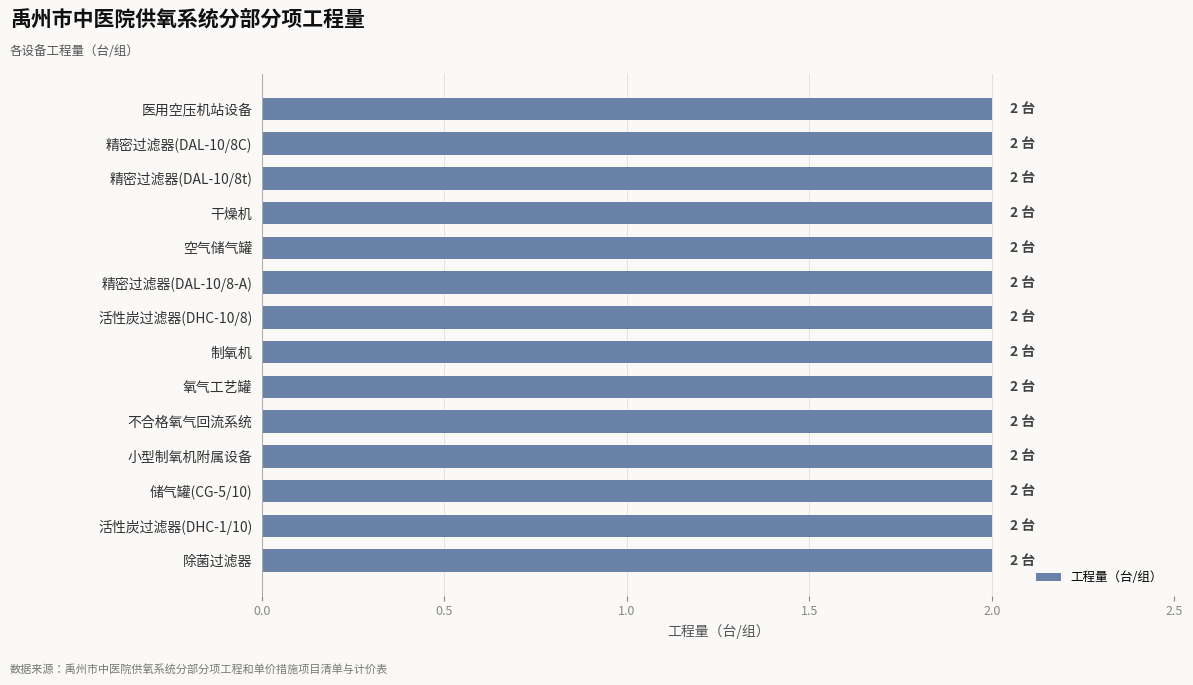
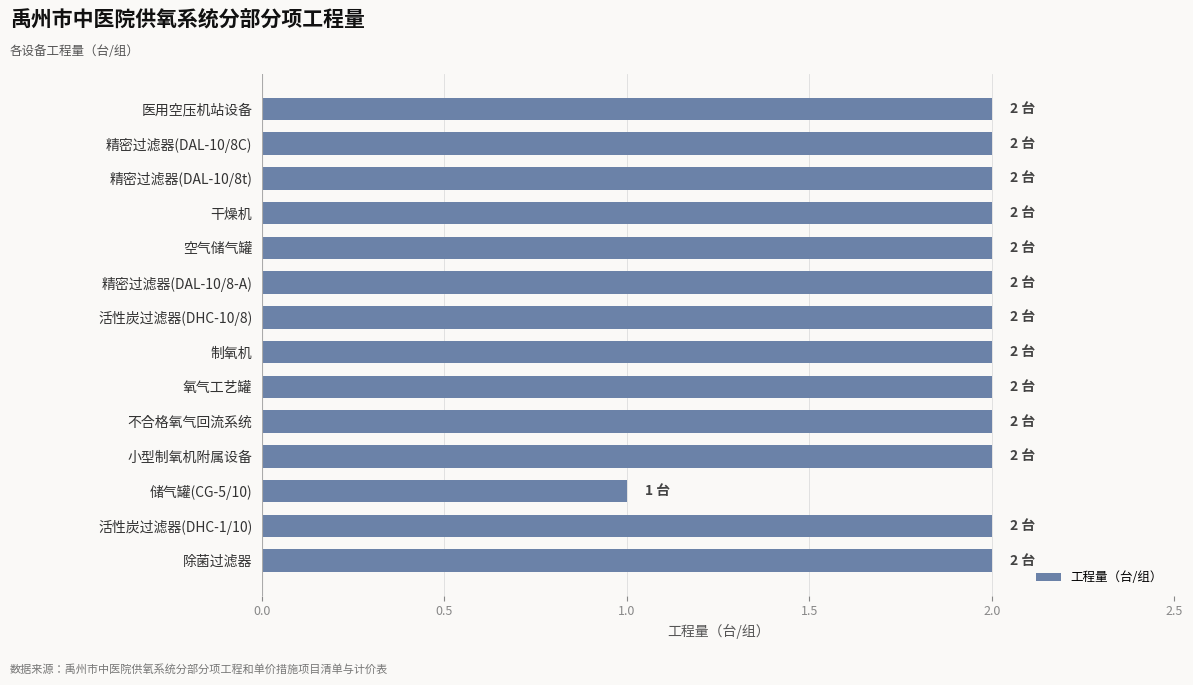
  {
    "医用空压机站设备": 2,
    "精密过滤器(DAL-10/8C)": 2,
    "精密过滤器(DAL-10/8t)": 2,
    "干燥机": 2,
    "空气储气罐": 2,
    "精密过滤器(DAL-10/8-A)": 2,
    "活性炭过滤器(DHC-10/8)": 2,
    "制氧机": 2,
    "氧气工艺罐": 2,
    "不合格氧气回流系统": 2,
    "小型制氧机附属设备": 2,
-   "储气罐(CG-5/10)": 2,
+   "储气罐(CG-5/10)": 1,
    "活性炭过滤器(DHC-1/10)": 2,
    "除菌过滤器": 2
  }
